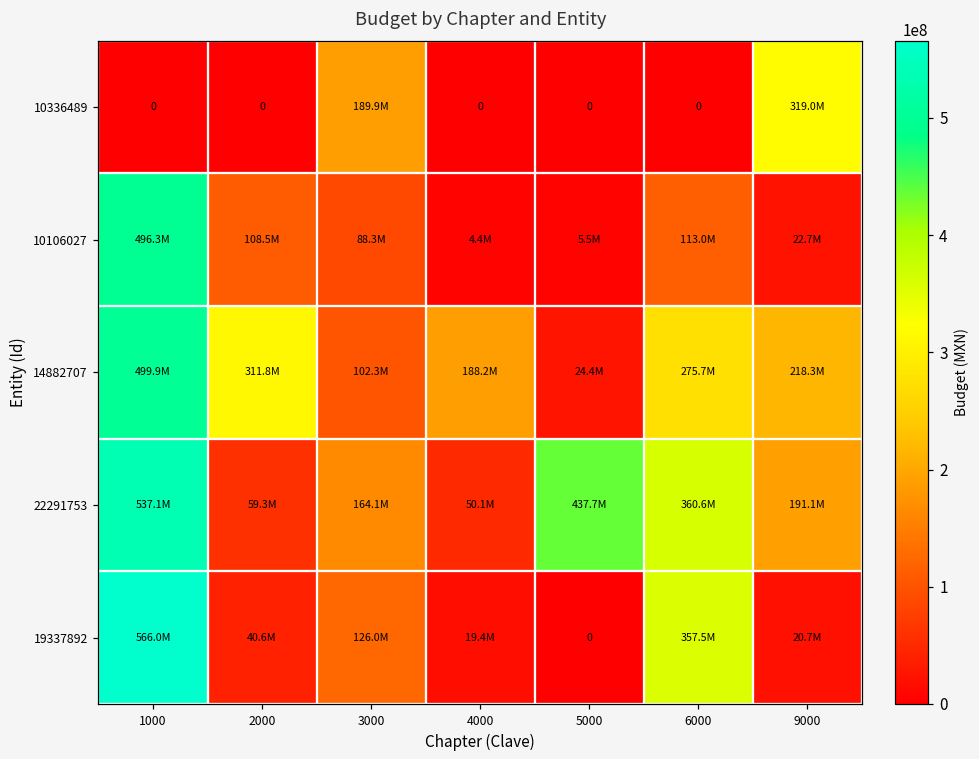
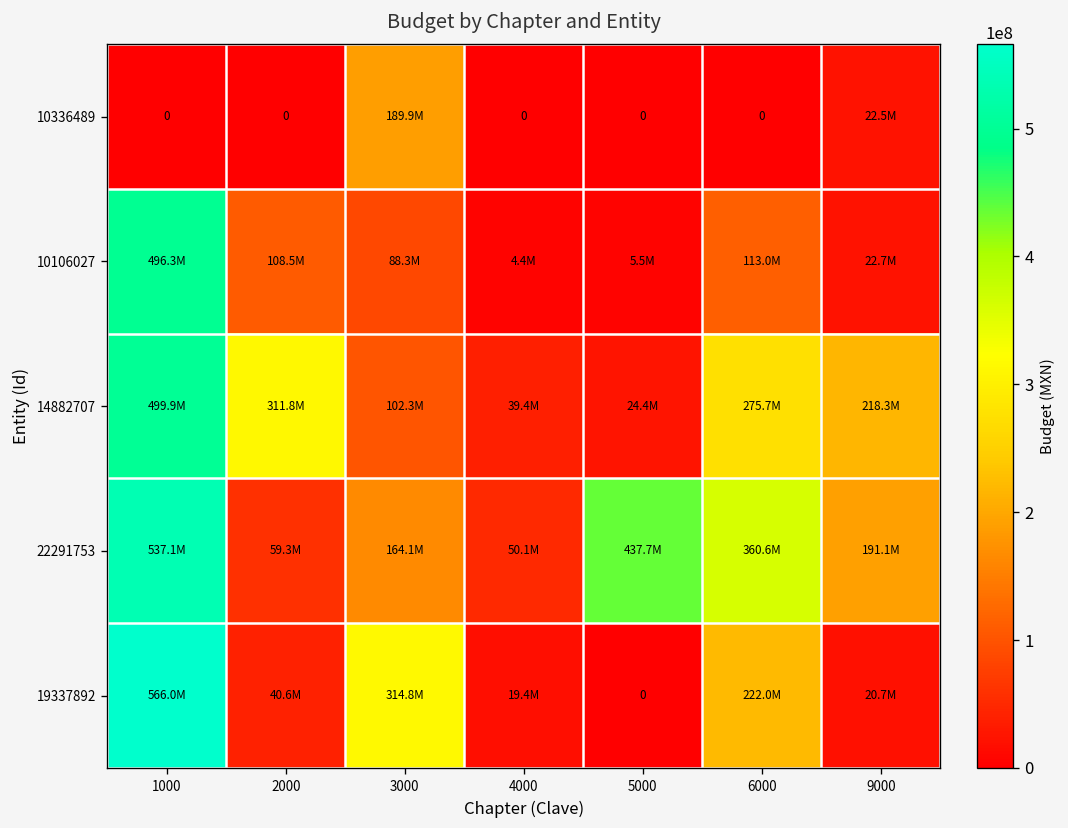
  {
    "10336489": {
      "1000": "0",
      "2000": "0",
      "3000": "189.9M",
      "4000": "0",
      "5000": "0",
      "6000": "0",
-     "9000": "319.0M"
+     "9000": "22.5M"
    },
    "10106027": {
      "1000": "496.3M",
      "2000": "108.5M",
      "3000": "88.3M",
      "4000": "4.4M",
      "5000": "5.5M",
      "6000": "113.0M",
      "9000": "22.7M"
    },
    "14882707": {
      "1000": "499.9M",
      "2000": "311.8M",
      "3000": "102.3M",
-     "4000": "188.2M",
+     "4000": "39.4M",
      "5000": "24.4M",
      "6000": "275.7M",
      "9000": "218.3M"
    },
    "22291753": {
      "1000": "537.1M",
      "2000": "59.3M",
      "3000": "164.1M",
      "4000": "50.1M",
      "5000": "437.7M",
      "6000": "360.6M",
      "9000": "191.1M"
    },
    "19337892": {
      "1000": "566.0M",
      "2000": "40.6M",
-     "3000": "126.0M",
+     "3000": "314.8M",
      "4000": "19.4M",
      "5000": "0",
-     "6000": "357.5M",
+     "6000": "222.0M",
      "9000": "20.7M"
    }
  }
